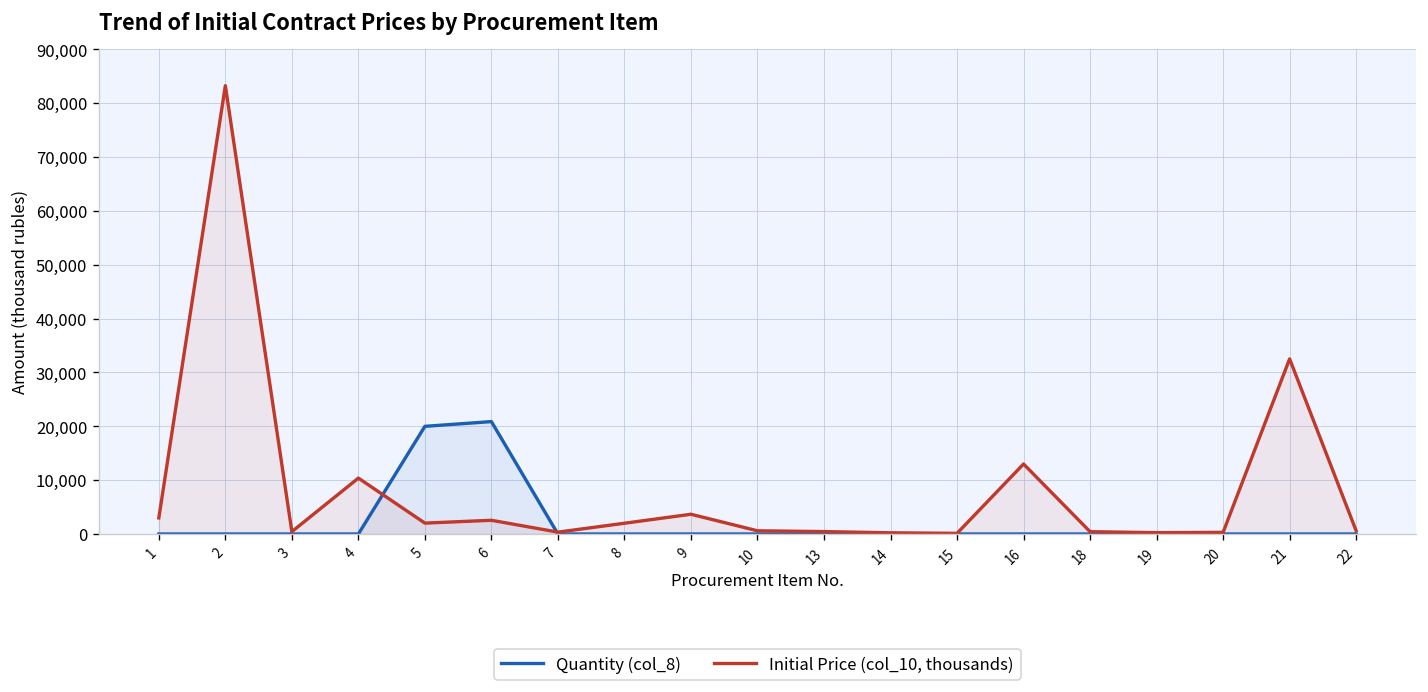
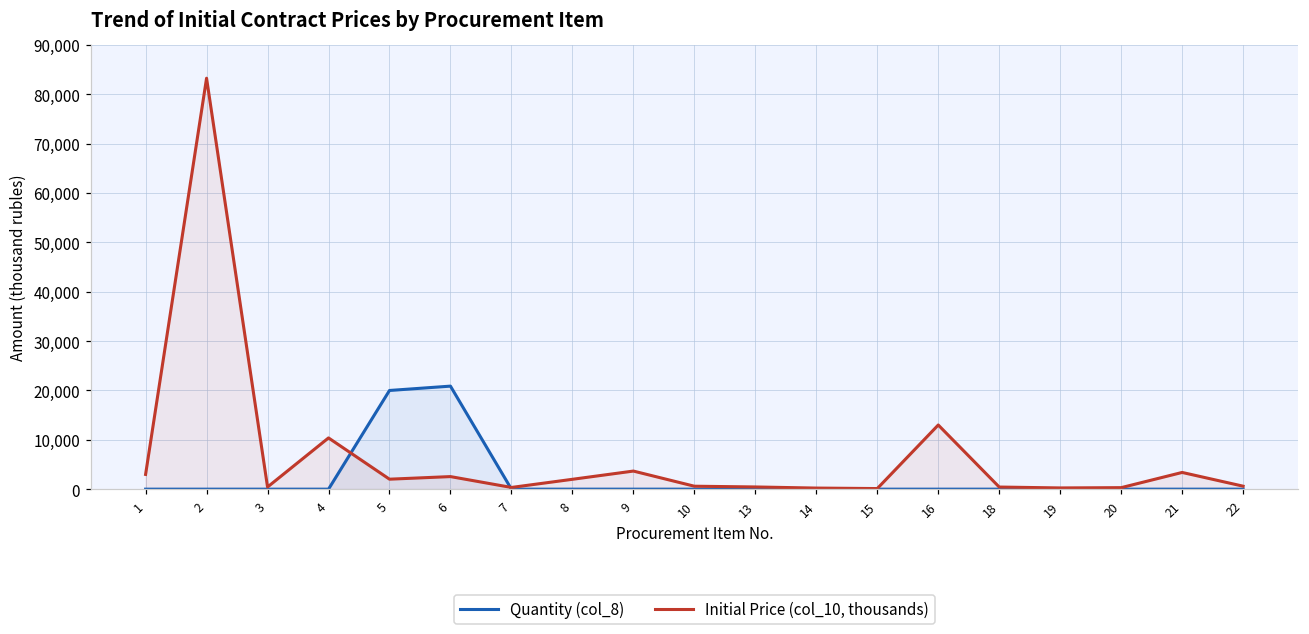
  {
    "Quantity (col_8)": {
      "1": "0",
      "2": "0",
      "4": "0",
      "5": "20,000",
      "6": "21,000",
      "8": "0",
      "9": "0",
      "10": "0",
      "16": "0",
      "21": "0",
      "22": "0"
    },
    "Initial Price (col_10, thousands)": {
      "1": "3,000",
      "2": "83,000",
      "4": "10,000",
      "5": "2,000",
      "6": "3,000",
      "8": "2,000",
      "9": "4,000",
      "10": "1,000",
      "16": "13,000",
-     "21": "33,000",
+     "21": "3,000",
      "22": "1,000"
    }
  }
